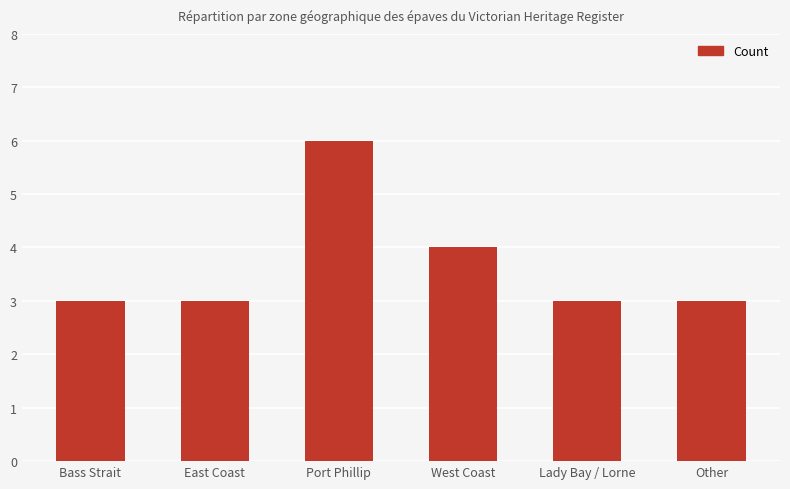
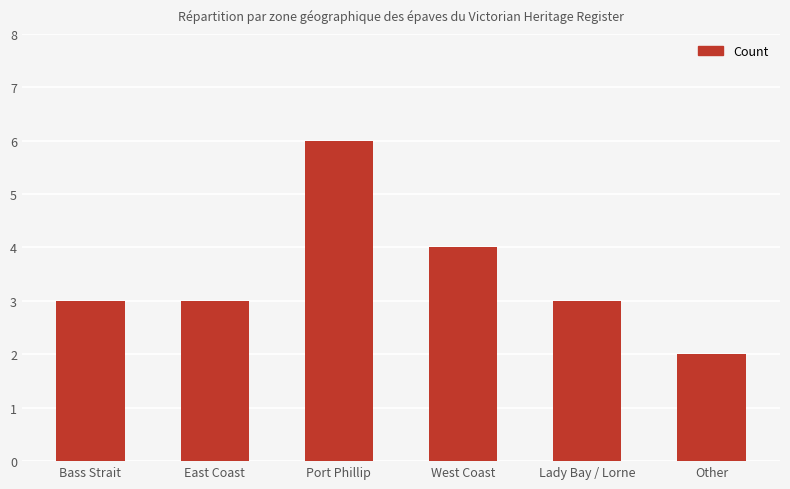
  {
    "Bass Strait": 3,
    "East Coast": 3,
    "Port Phillip": 6,
    "West Coast": 4,
    "Lady Bay / Lorne": 3,
-   "Other": 3
+   "Other": 2
  }
